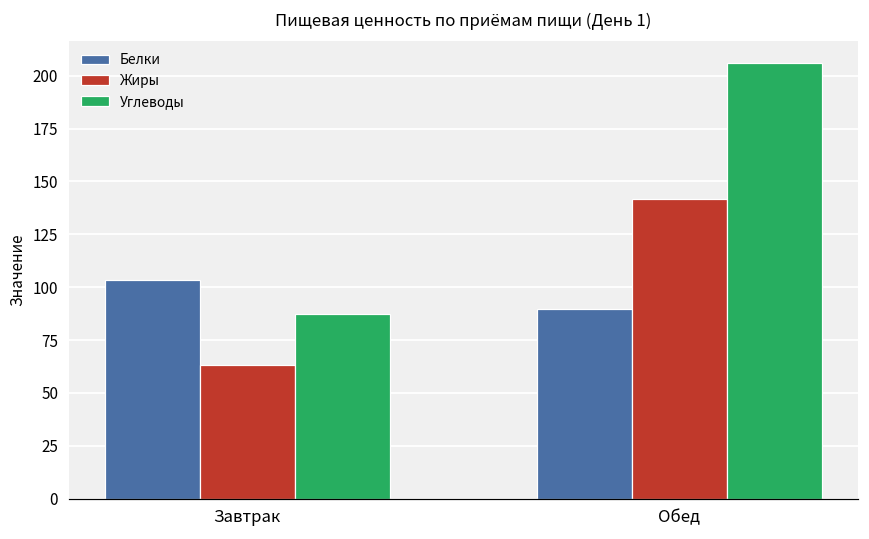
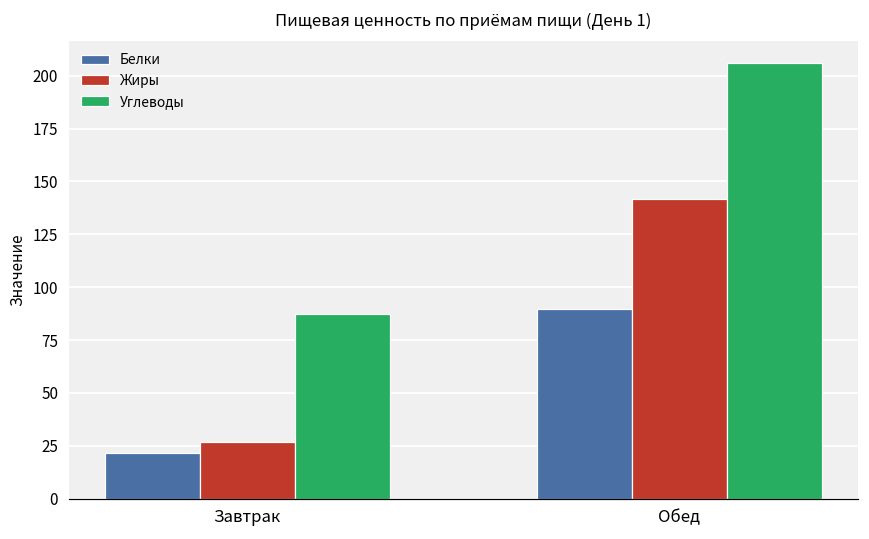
  {
    "Белки": {
-     "Завтрак": 104,
+     "Завтрак": 22,
      "Обед": 89
    },
    "Жиры": {
-     "Завтрак": 63,
+     "Завтрак": 27,
      "Обед": 141
    },
    "Углеводы": {
      "Завтрак": 87,
      "Обед": 206
    }
  }
